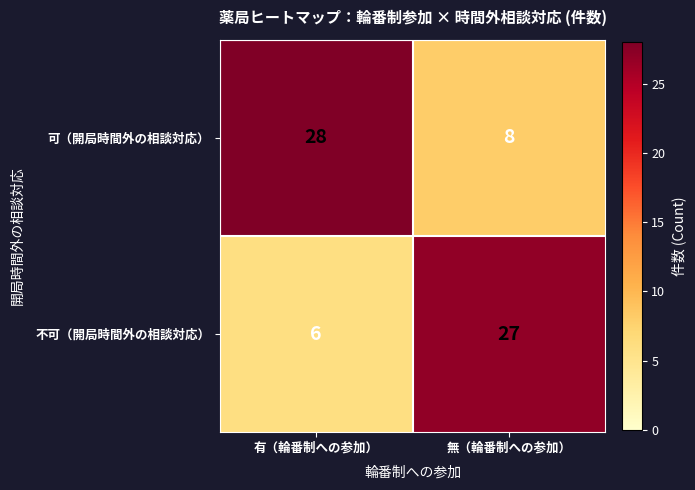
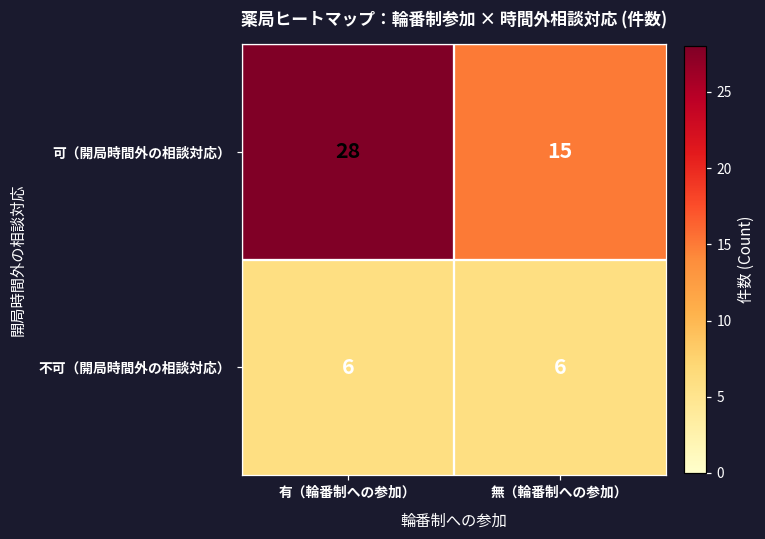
  {
    "可（開局時間外の相談対応）": {
      "有（輪番制への参加）": 28,
-     "無（輪番制への参加）": 8
+     "無（輪番制への参加）": 15
    },
    "不可（開局時間外の相談対応）": {
      "有（輪番制への参加）": 6,
-     "無（輪番制への参加）": 27
+     "無（輪番制への参加）": 6
    }
  }
